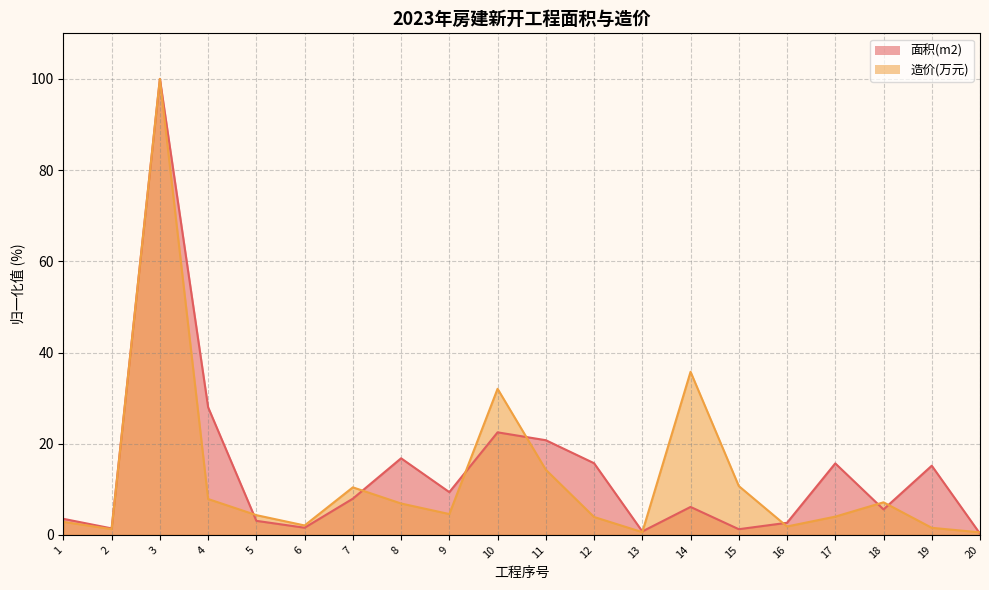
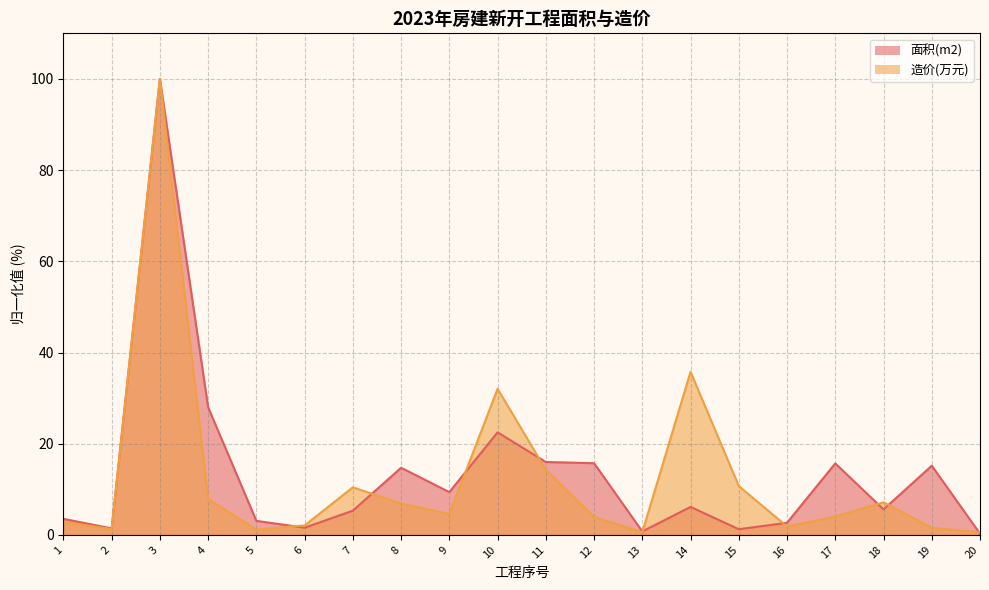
  {
    "面积(m2)": {
      "1": 4,
      "4": 28,
      "5": 3,
-     "7": 8,
-     "8": 17,
+     "7": 5,
+     "8": 15,
      "9": 9,
      "10": 22,
-     "11": 21,
+     "11": 16,
      "12": 16,
      "14": 6,
      "15": 1,
      "16": 3,
      "17": 16,
      "18": 6,
      "19": 15
    },
    "造价(万元)": {
      "1": 3,
      "4": 8,
-     "5": 4,
+     "5": 1,
      "7": 10,
      "8": 7,
      "9": 5,
      "10": 32,
      "11": 14,
      "12": 4,
      "14": 36,
      "15": 11,
      "16": 2,
      "17": 4,
      "18": 7,
      "19": 2
    }
  }
